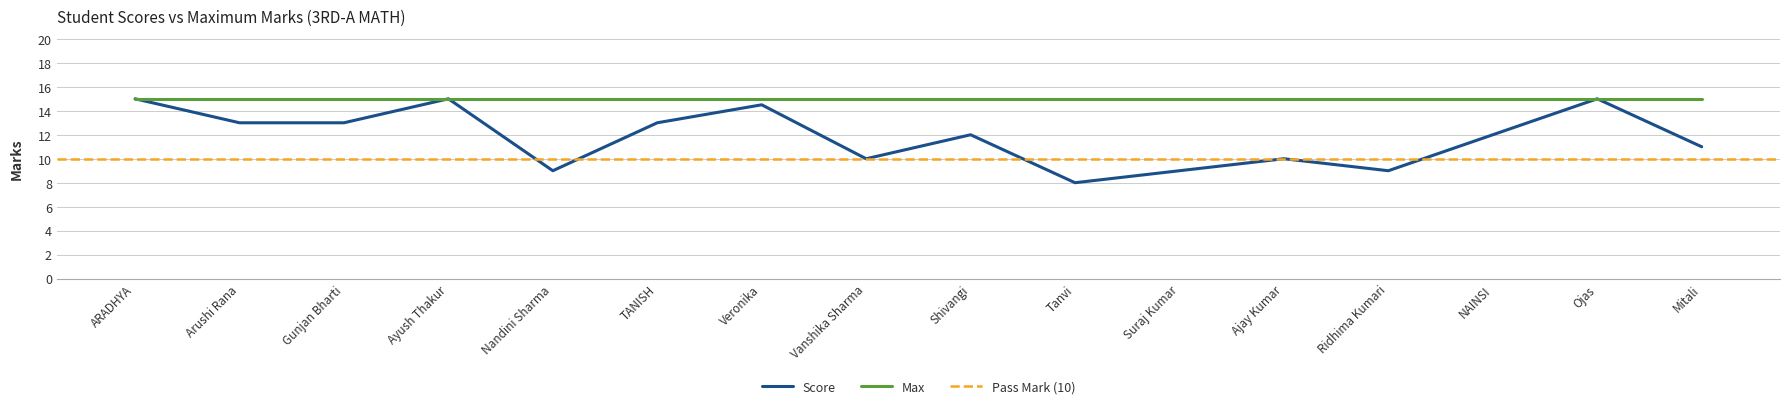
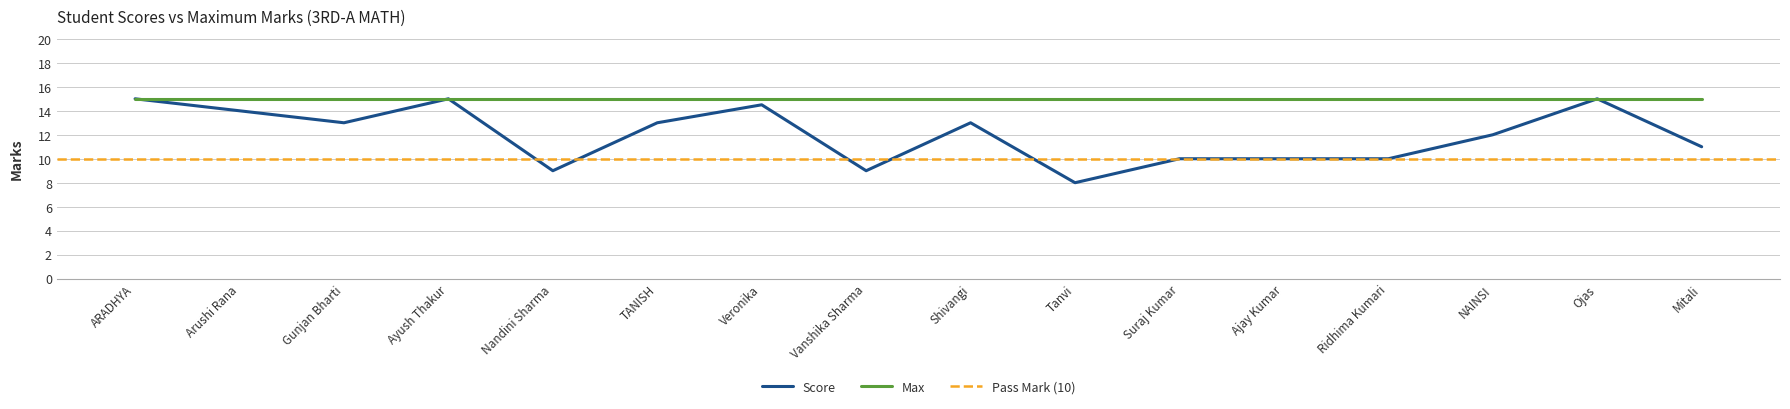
  {
    "Score": {
-     "Arushi Rana": 13,
+     "Arushi Rana": 14,
      "Gunjan Bharti": 13,
      "Nandini Sharma": 9,
      "TANISH": 13,
      "Veronika": 14.5,
-     "Vanshika Sharma": 10,
-     "Shivangi": 12,
+     "Vanshika Sharma": 9,
+     "Shivangi": 13,
      "Tanvi": 8,
-     "Suraj Kumar": 9,
+     "Suraj Kumar": 10,
      "Ajay Kumar": 10,
-     "Ridhima Kumari": 9,
+     "Ridhima Kumari": 10,
      "NAINSI": 12,
      "Mitali": 11
    },
    "Max": {
      "Arushi Rana": 15,
      "Gunjan Bharti": 15,
      "Nandini Sharma": 15,
      "TANISH": 15,
      "Veronika": 15,
      "Vanshika Sharma": 15,
      "Shivangi": 15,
      "Tanvi": 15,
      "Suraj Kumar": 15,
      "Ajay Kumar": 15,
      "Ridhima Kumari": 15,
      "NAINSI": 15,
      "Mitali": 15
    }
  }
